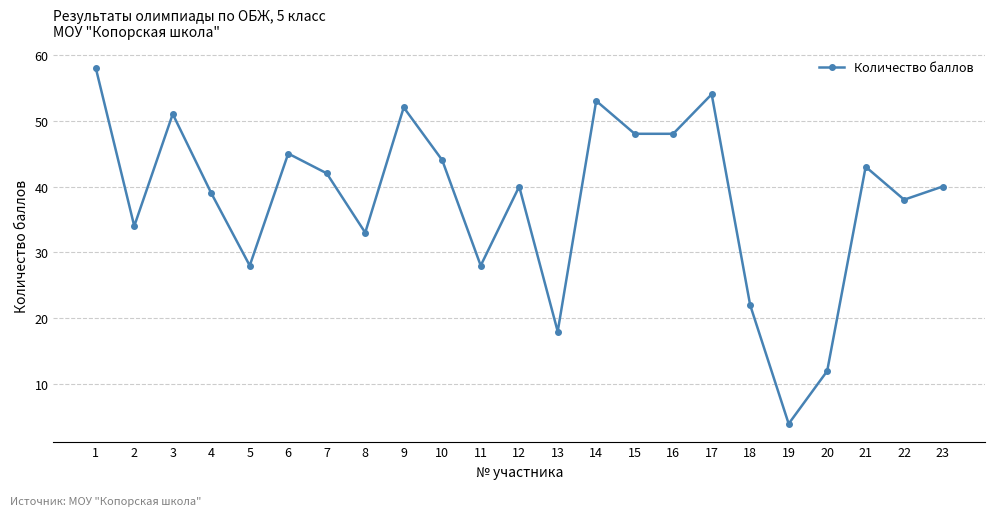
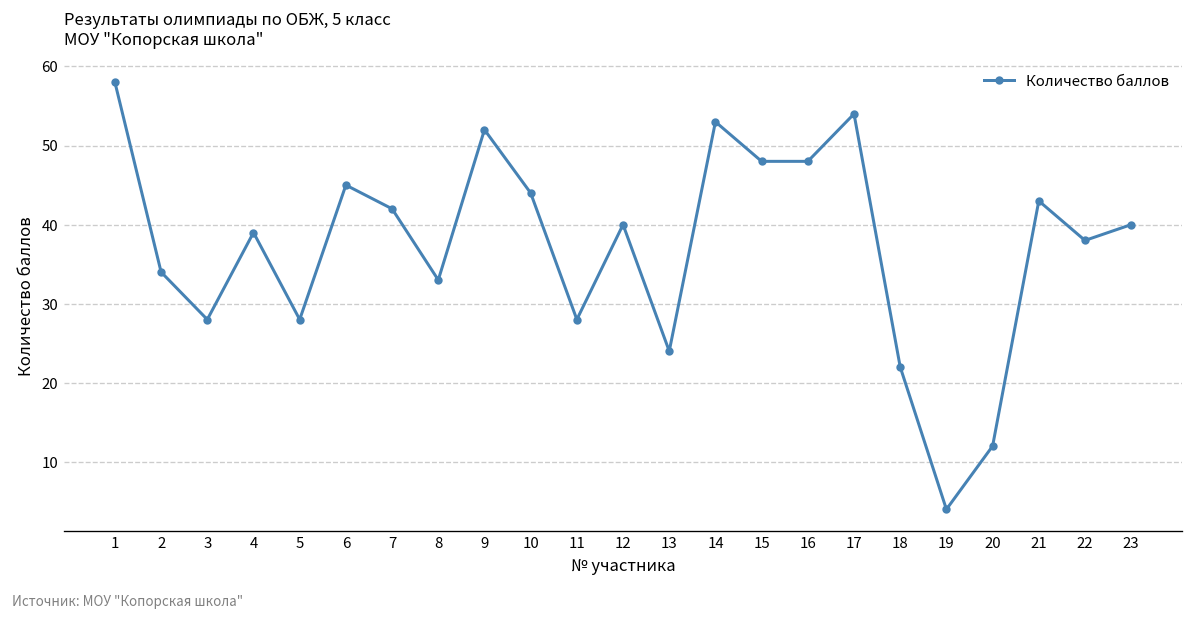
  {
    "1": 58,
    "2": 34,
-   "3": 51,
+   "3": 28,
    "4": 39,
    "5": 28,
    "6": 45,
    "7": 42,
    "8": 33,
    "9": 52,
    "10": 44,
    "11": 28,
    "12": 40,
-   "13": 18,
+   "13": 24,
    "14": 53,
    "15": 48,
    "16": 48,
    "17": 54,
    "18": 22,
    "19": 4,
    "20": 12,
    "21": 43,
    "22": 38,
    "23": 40
  }
